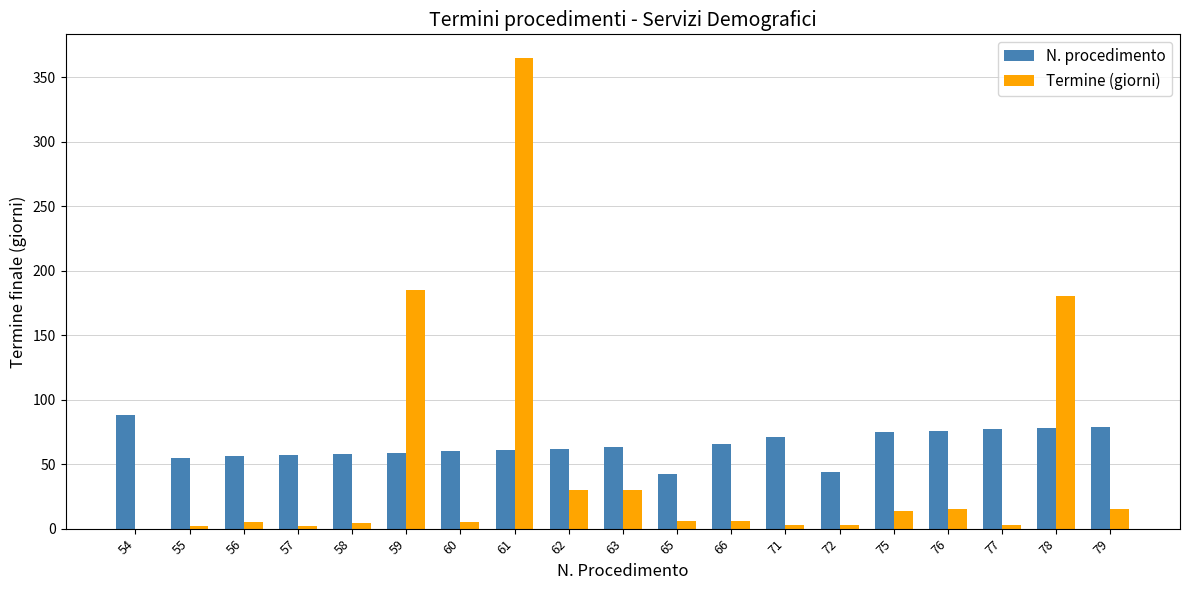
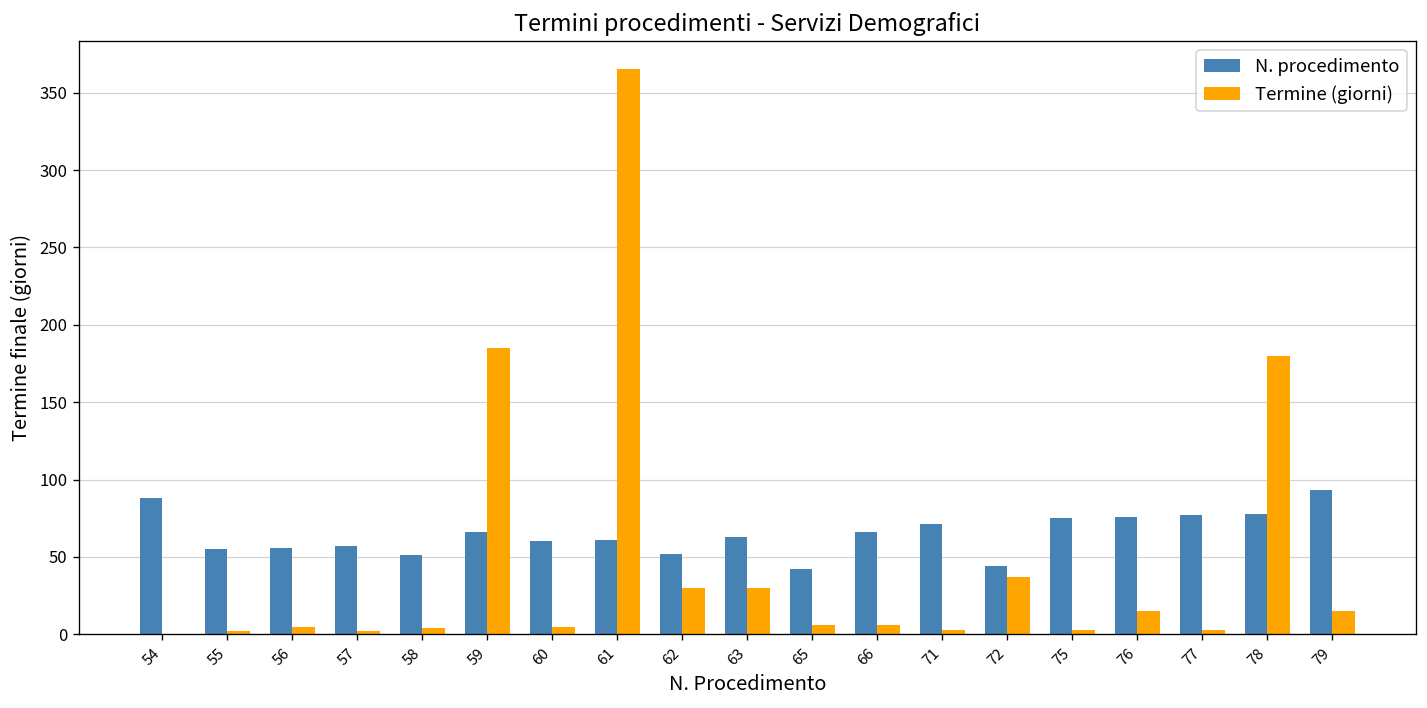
  {
    "N. procedimento": {
      "54": 88,
      "55": 55,
      "56": 56,
      "57": 57,
-     "58": 58,
-     "59": 59,
+     "58": 51,
+     "59": 66,
      "60": 60,
      "61": 61,
-     "62": 62,
+     "62": 52,
      "63": 63,
      "65": 42,
      "66": 66,
      "71": 71,
      "72": 44,
      "75": 75,
      "76": 76,
      "77": 77,
      "78": 78,
-     "79": 79
+     "79": 93
    },
    "Termine (giorni)": {
      "54": 0,
      "55": 2,
      "56": 5,
      "57": 2,
      "58": 4,
      "59": 185,
      "60": 5,
      "61": 365,
      "62": 30,
      "63": 30,
      "65": 6,
      "66": 6,
      "71": 3,
-     "72": 3,
-     "75": 14,
+     "72": 37,
+     "75": 3,
      "76": 15,
      "77": 3,
      "78": 180,
      "79": 15
    }
  }
